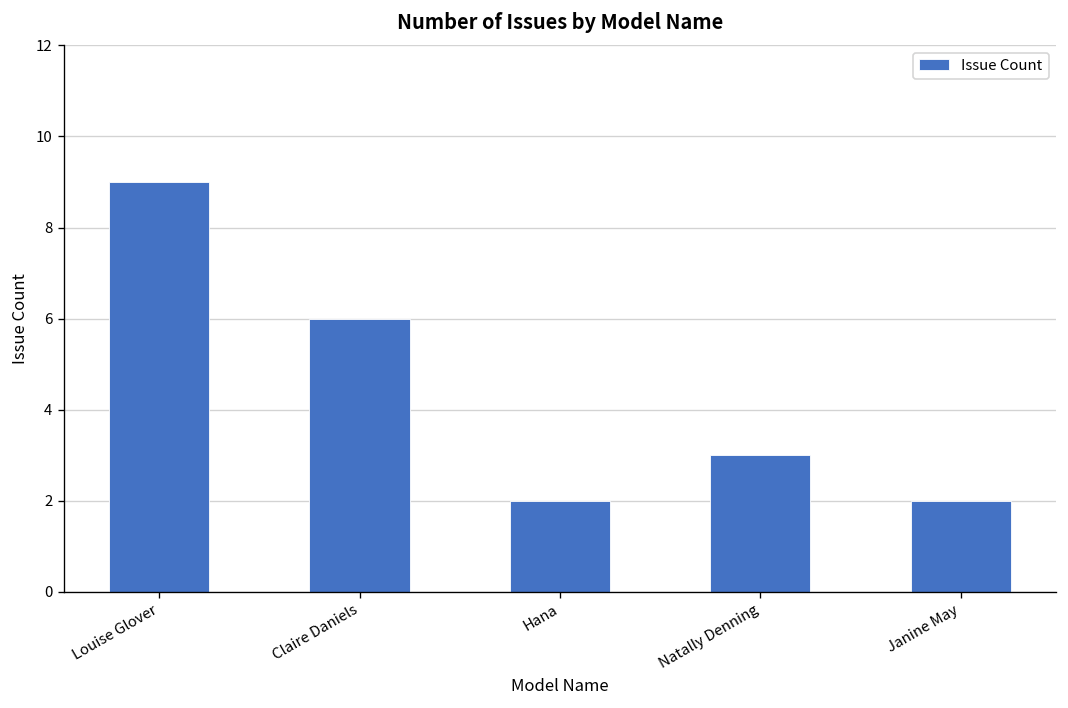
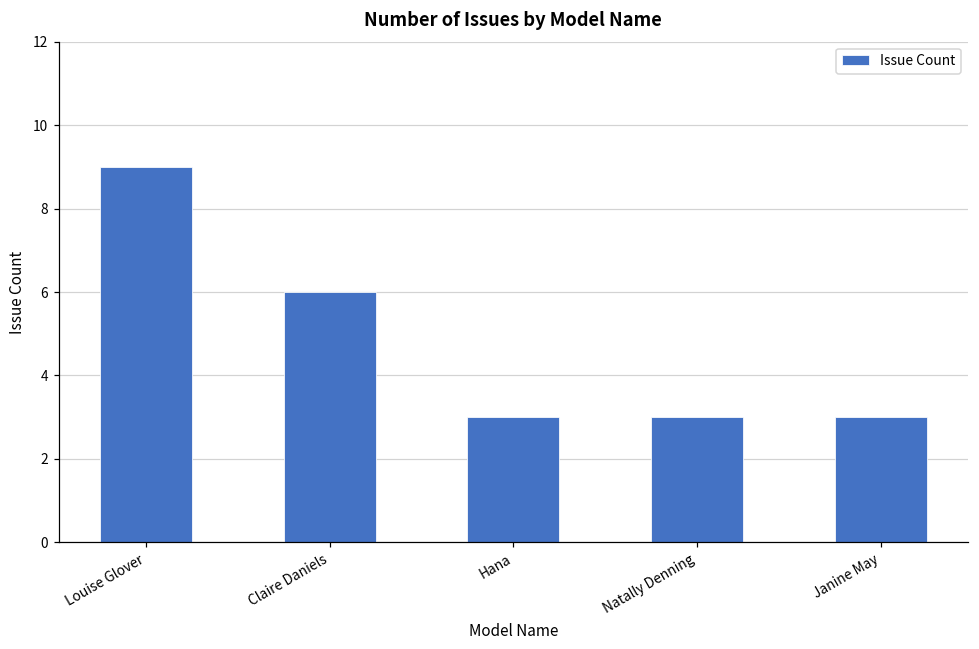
  {
    "Louise Glover": 9,
    "Claire Daniels": 6,
-   "Hana": 2,
+   "Hana": 3,
    "Natally Denning": 3,
-   "Janine May": 2
+   "Janine May": 3
  }
